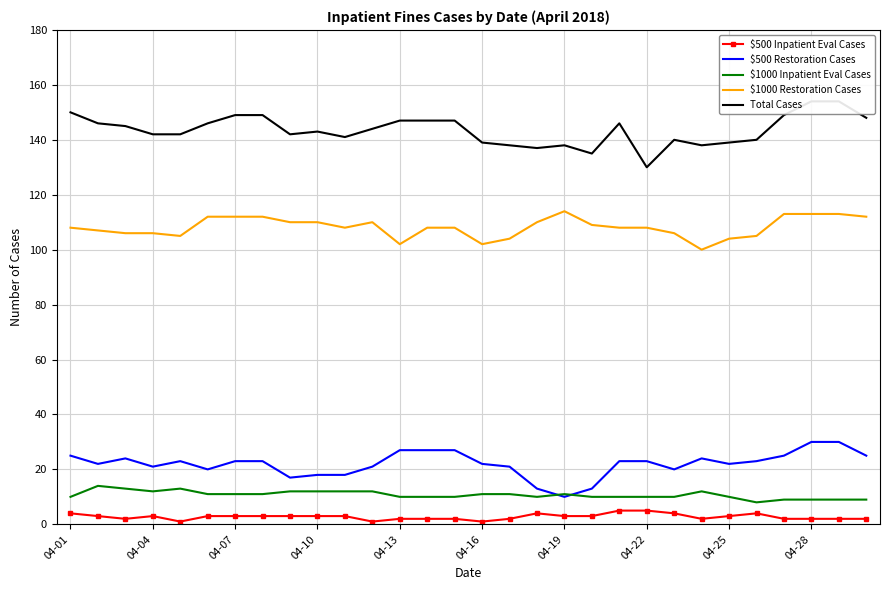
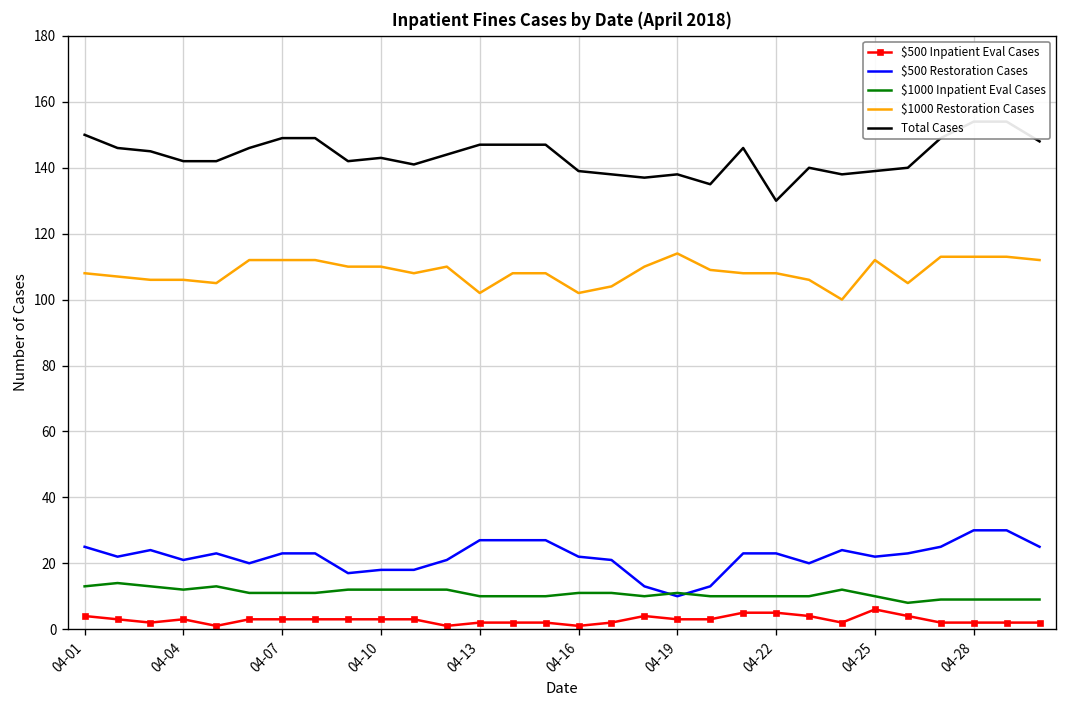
  {
    "$500 Inpatient Eval Cases": {
      "04-01": 4,
      "04-04": 3,
      "04-07": 3,
      "04-10": 3,
      "04-13": 2,
      "04-16": 1,
      "04-19": 3,
      "04-22": 5,
-     "04-25": 3,
+     "04-25": 6,
      "04-28": 2
    },
    "$500 Restoration Cases": {
      "04-01": 25,
      "04-04": 21,
      "04-07": 23,
      "04-10": 18,
      "04-13": 27,
      "04-16": 22,
      "04-19": 10,
      "04-22": 23,
      "04-25": 22,
      "04-28": 30
    },
    "$1000 Inpatient Eval Cases": {
-     "04-01": 10,
+     "04-01": 13,
      "04-04": 12,
      "04-07": 11,
      "04-10": 12,
      "04-13": 10,
      "04-16": 11,
      "04-19": 11,
      "04-22": 10,
      "04-25": 10,
      "04-28": 9
    },
    "$1000 Restoration Cases": {
      "04-01": 108,
      "04-04": 106,
      "04-07": 112,
      "04-10": 110,
      "04-13": 102,
      "04-16": 102,
      "04-19": 114,
      "04-22": 108,
-     "04-25": 104,
+     "04-25": 112,
      "04-28": 113
    },
    "Total Cases": {
      "04-01": 150,
      "04-04": 142,
      "04-07": 149,
      "04-10": 143,
      "04-13": 147,
      "04-16": 139,
      "04-19": 138,
      "04-22": 130,
      "04-25": 139
    }
  }
